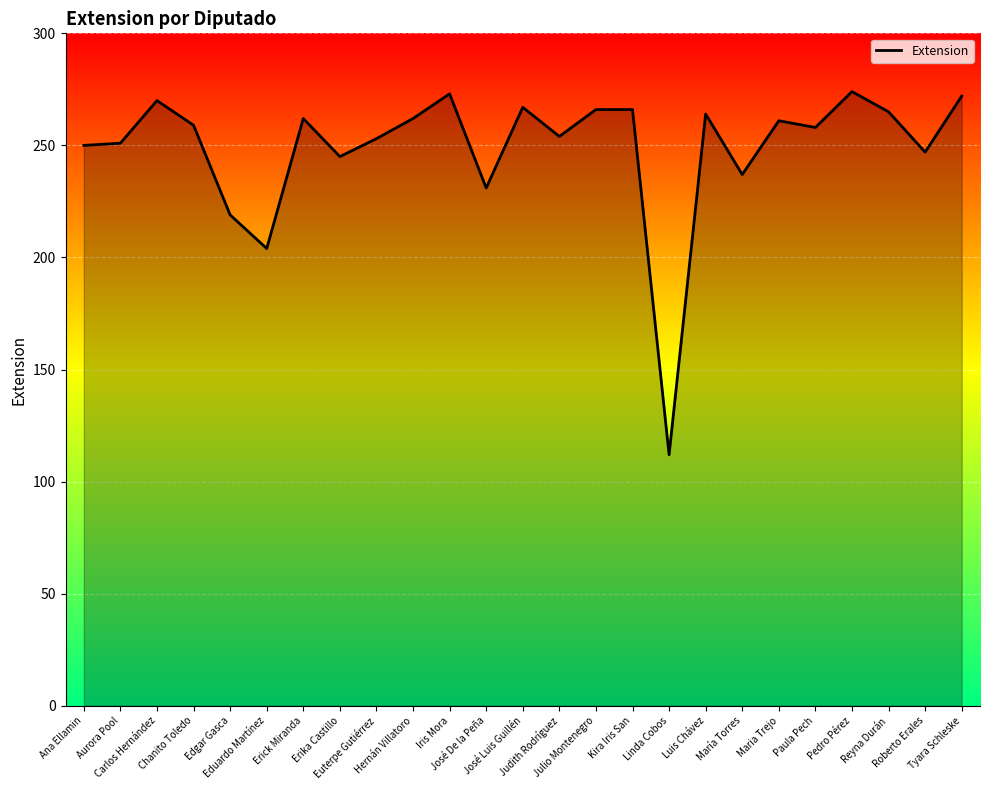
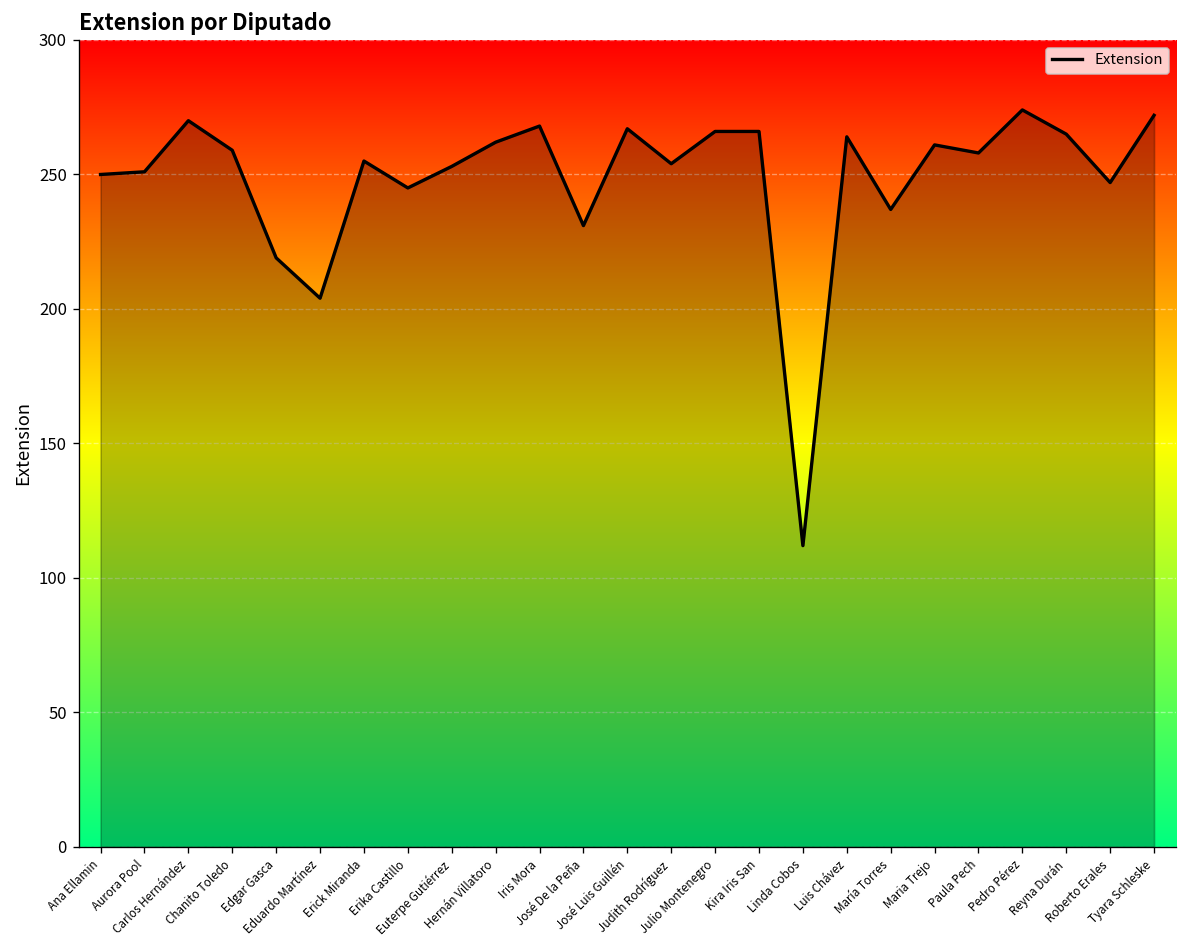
  {
    "Ana Ellamin": 250,
    "Aurora Pool": 251,
    "Carlos Hernández": 270,
    "Chanito Toledo": 259,
    "Edgar Gasca": 219,
    "Eduardo Martínez": 204,
-   "Erick Miranda": 262,
+   "Erick Miranda": 255,
    "Erika Castillo": 245,
    "Euterpe Gutiérrez": 253,
    "Hernán Villatoro": 262,
-   "Iris Mora": 273,
+   "Iris Mora": 268,
    "José De la Peña": 231,
    "José Luis Guillén": 267,
    "Judith Rodríguez": 254,
    "Julio Montenegro": 266,
    "Kira Iris San": 266,
    "Linda Cobos": 112,
    "Luis Chávez": 264,
    "María Torres": 237,
    "Maria Trejo": 261,
    "Paula Pech": 258,
    "Pedro Pérez": 274,
    "Reyna Durán": 265,
    "Roberto Erales": 247,
    "Tyara Schleske": 272
  }
